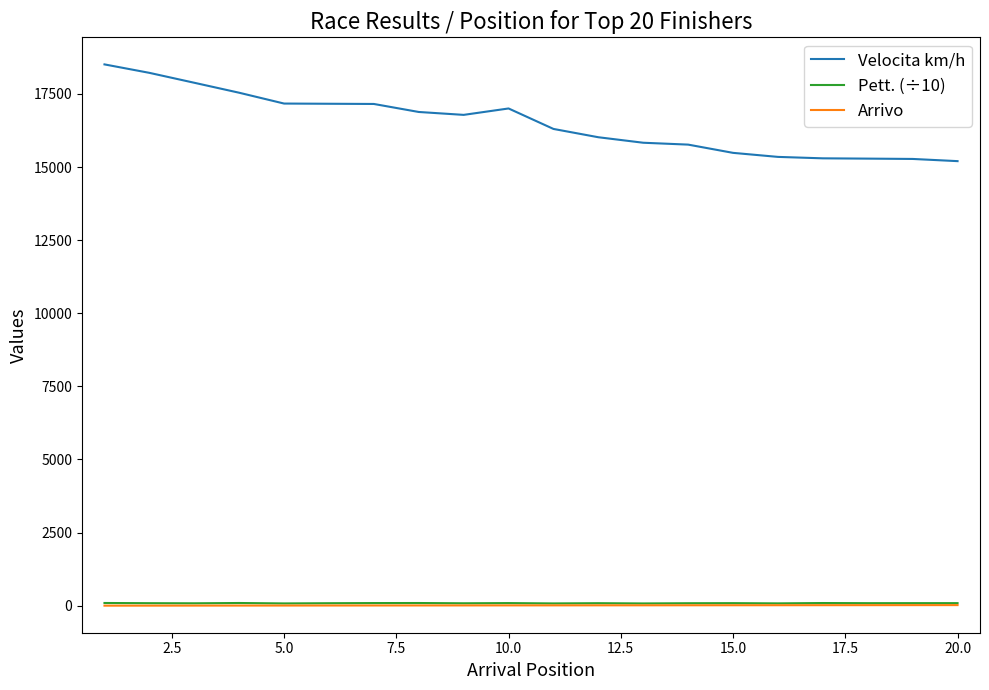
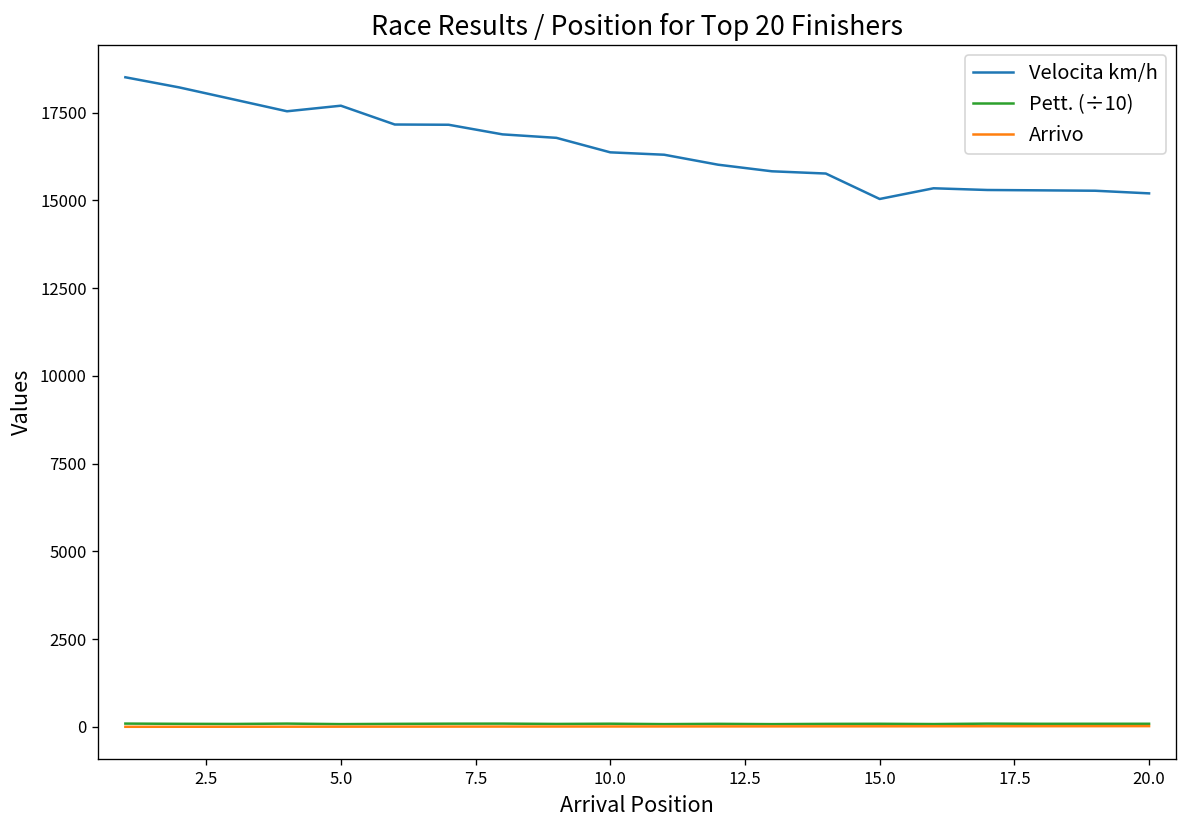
  {
    "Velocita km/h": {
-     "5.0": 17200,
-     "10.0": 17000,
-     "15.0": 15500,
+     "5.0": 17700,
+     "10.0": 16400,
+     "15.0": 15000,
      "20.0": 15200
    }
  }
